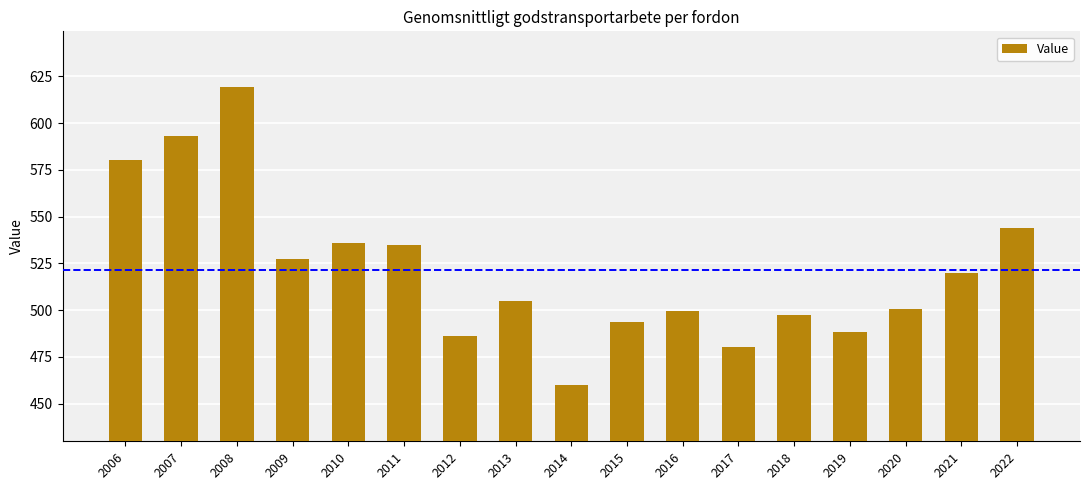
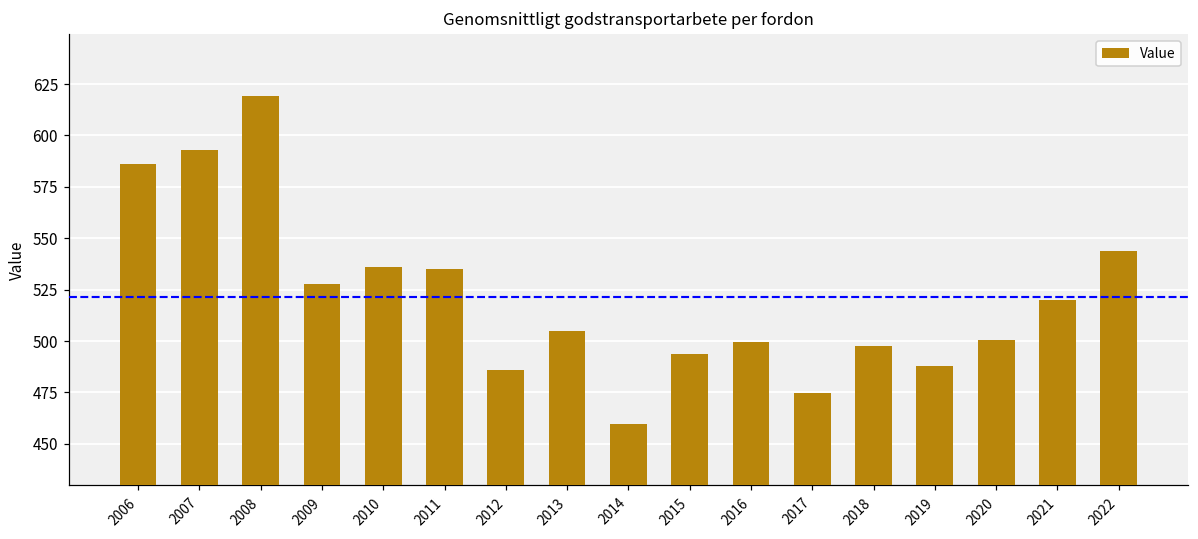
  {
-   "2006": 580,
+   "2006": 586,
    "2007": 593,
    "2008": 619,
    "2009": 528,
    "2010": 536,
    "2011": 535,
    "2012": 486,
    "2013": 505,
    "2014": 460,
    "2015": 494,
    "2016": 499,
-   "2017": 480,
+   "2017": 475,
    "2018": 497,
    "2019": 488,
    "2020": 500,
    "2021": 520,
    "2022": 544
  }
